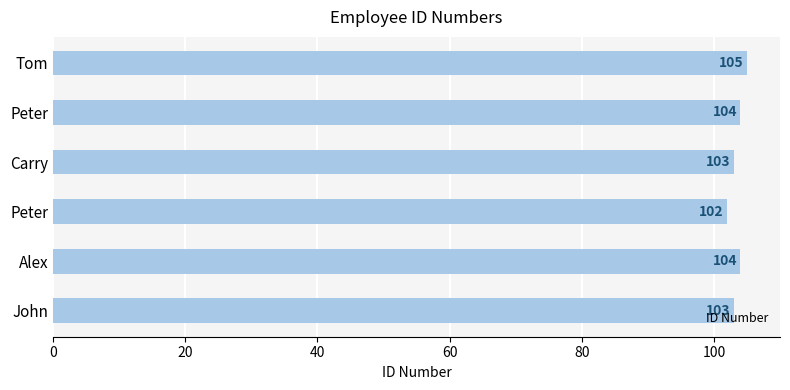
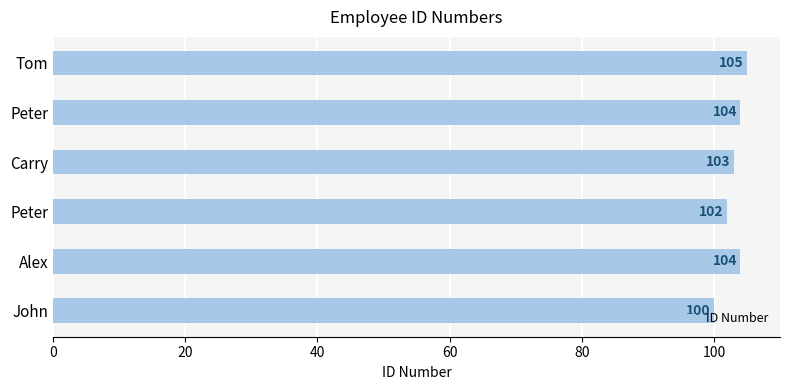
  {
    "Tom": 105,
    "Carry": 103,
    "Alex": 104,
-   "John": 103
+   "John": 100
  }
